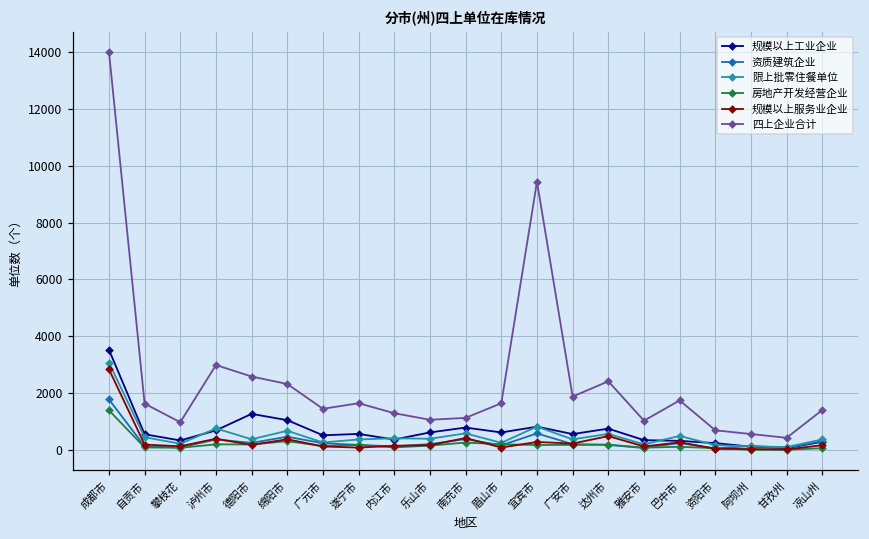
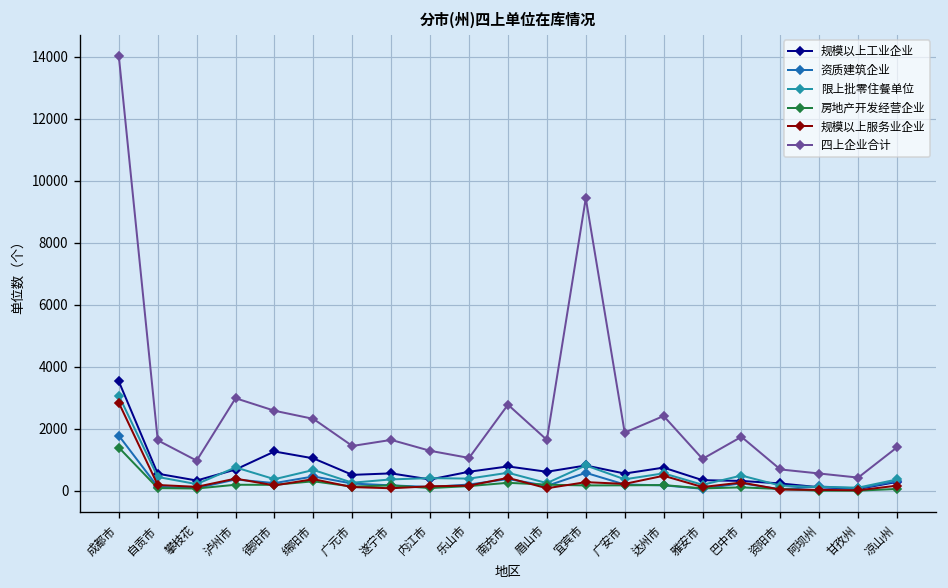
  {
    "规模以上工业企业": {
      "成都市": 3500,
      "自贡市": 600,
      "攀枝花": 300,
      "德阳市": 1300,
      "绵阳市": 1100,
      "广元市": 500,
      "遂宁市": 600,
      "乐山市": 600,
      "南充市": 800,
      "眉山市": 600,
      "广安市": 600,
      "达州市": 800,
      "雅安市": 300
    },
    "房地产开发经营企业": {
      "成都市": 1400,
      "泸州市": 200,
      "南充市": 300,
      "宜宾市": 200,
      "巴中市": 100,
      "凉山州": 100
    },
    "规模以上服务业企业": {
      "成都市": 2800,
      "宜宾市": 300,
      "凉山州": 200
    },
    "四上企业合计": {
      "成都市": 14000,
      "自贡市": 1600,
      "攀枝花": 1000,
      "泸州市": 3000,
      "德阳市": 2600,
      "绵阳市": 2300,
      "广元市": 1500,
      "遂宁市": 1600,
      "内江市": 1300,
      "乐山市": 1100,
-     "南充市": 1100,
+     "南充市": 2800,
      "眉山市": 1600,
      "宜宾市": 9400,
      "广安市": 1900,
      "达州市": 2400,
      "雅安市": 1000,
      "巴中市": 1700,
      "资阳市": 700,
      "阿坝州": 600,
      "甘孜州": 400,
      "凉山州": 1400
    }
  }
